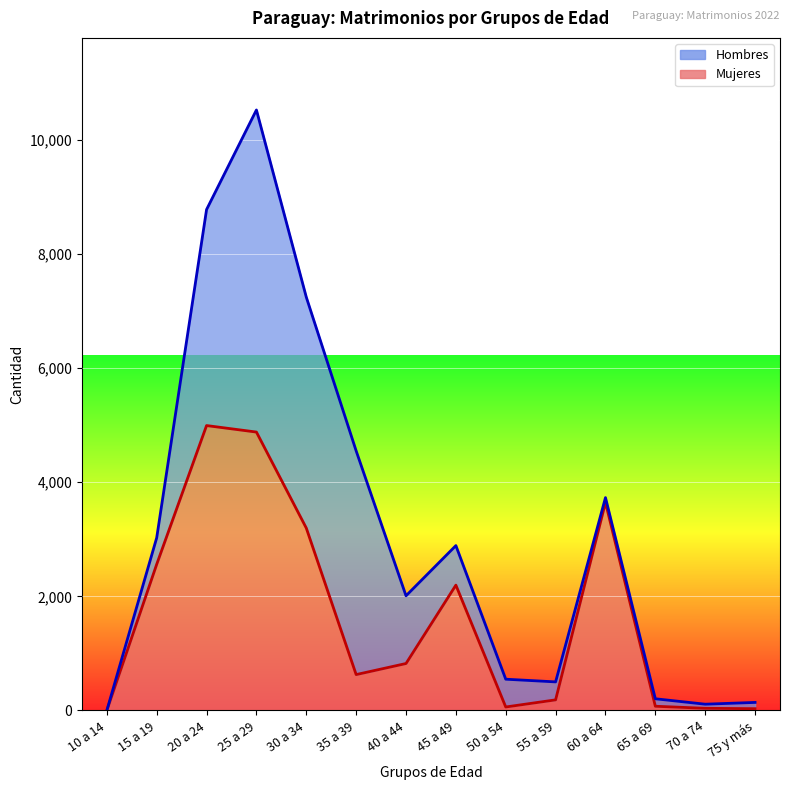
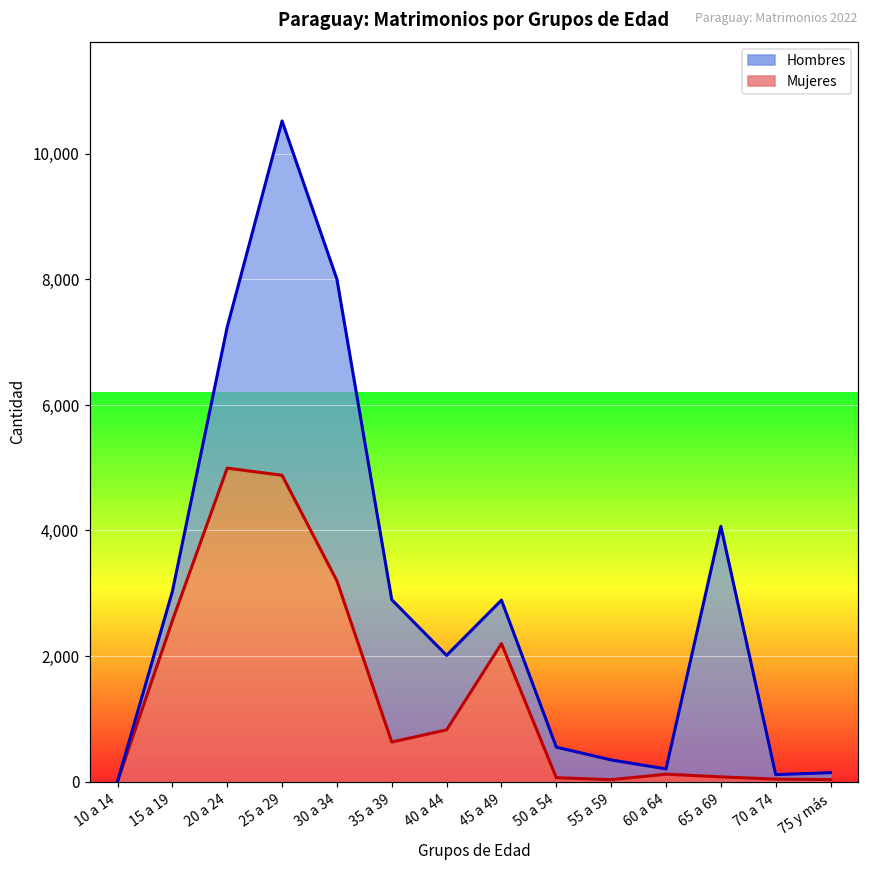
  {
    "Mujeres": {
      "15 a 19": "2,600",
      "20 a 24": "5,000",
      "25 a 29": "4,900",
      "30 a 34": "3,200",
      "35 a 39": "600",
      "40 a 44": "800",
      "45 a 49": "2,200",
      "50 a 54": "100",
-     "55 a 59": "200",
-     "60 a 64": "3,600",
+     "55 a 59": "0",
+     "60 a 64": "100",
      "65 a 69": "100",
      "70 a 74": "0",
      "75 y más": "0"
    },
    "Hombres": {
      "15 a 19": "500",
-     "20 a 24": "3,800",
+     "20 a 24": "2,200",
      "25 a 29": "5,600",
-     "30 a 34": "4,000",
-     "35 a 39": "3,900",
+     "30 a 34": "4,800",
+     "35 a 39": "2,300",
      "40 a 44": "1,200",
      "45 a 49": "700",
      "50 a 54": "500",
      "55 a 59": "300",
      "60 a 64": "100",
-     "65 a 69": "100",
+     "65 a 69": "4,000",
      "70 a 74": "100",
      "75 y más": "100"
    }
  }
